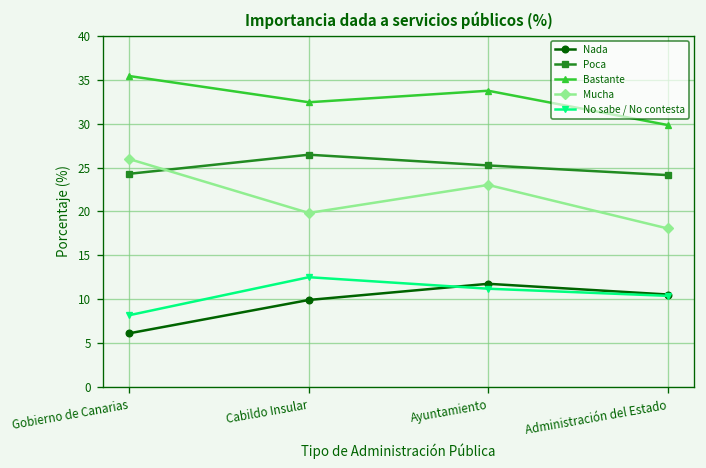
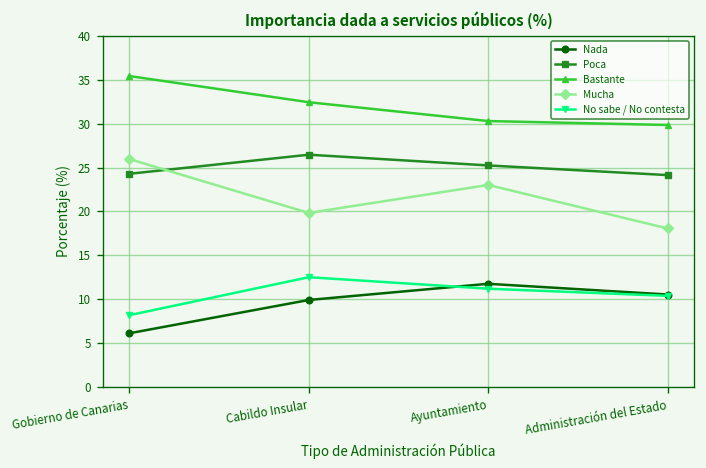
  {
    "Nada": {
      "Gobierno de Canarias": 6,
      "Cabildo Insular": 10,
      "Ayuntamiento": 12
    },
    "Poca": {
      "Gobierno de Canarias": 24,
      "Cabildo Insular": 26,
      "Ayuntamiento": 25,
      "Administración del Estado": 24
    },
    "Bastante": {
      "Gobierno de Canarias": 35,
      "Cabildo Insular": 32,
-     "Ayuntamiento": 34,
+     "Ayuntamiento": 30,
      "Administración del Estado": 30
    },
    "Mucha": {
      "Gobierno de Canarias": 26,
      "Cabildo Insular": 20,
      "Ayuntamiento": 23,
      "Administración del Estado": 18
    },
    "No sabe / No contesta": {
      "Gobierno de Canarias": 8,
      "Cabildo Insular": 13,
      "Ayuntamiento": 11
    }
  }
